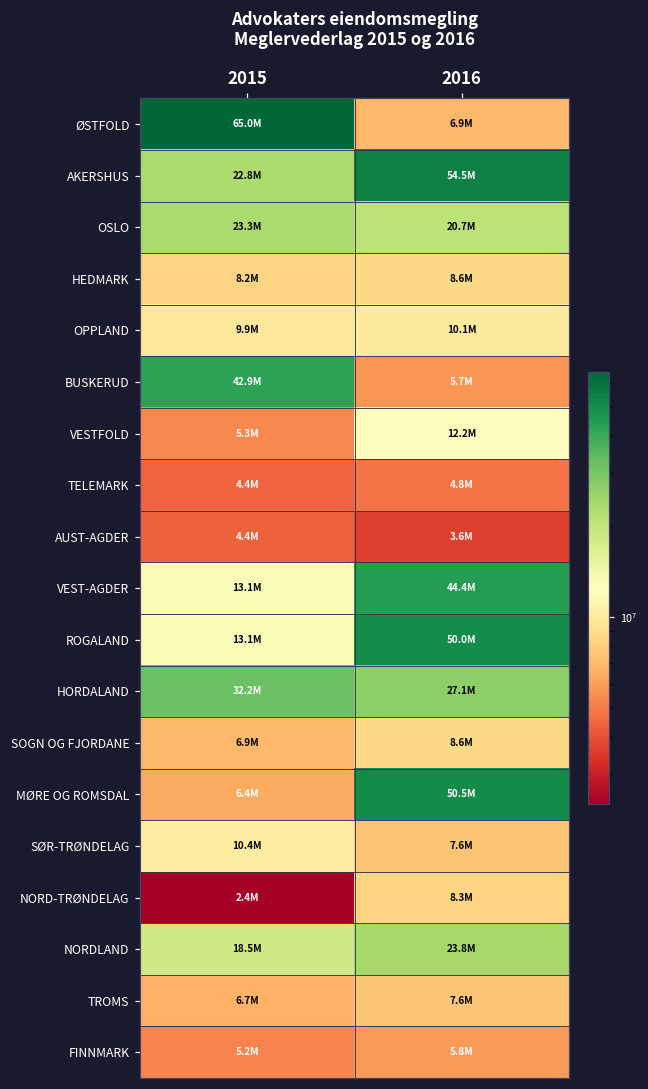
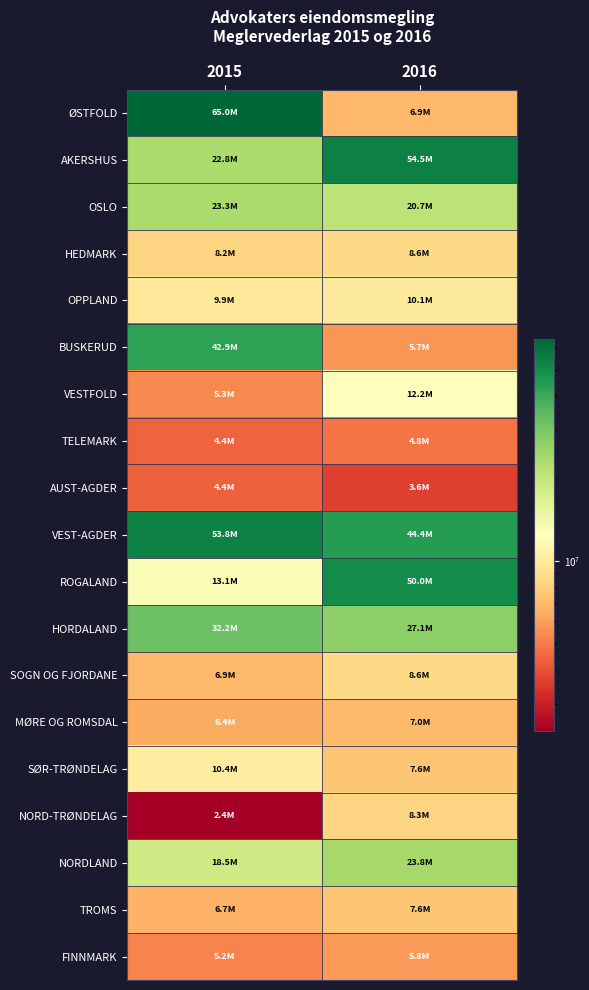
  {
    "ØSTFOLD": {
      "2015": "65.0M",
      "2016": "6.9M"
    },
    "AKERSHUS": {
      "2015": "22.8M",
      "2016": "54.5M"
    },
    "OSLO": {
      "2015": "23.3M",
      "2016": "20.7M"
    },
    "HEDMARK": {
      "2015": "8.2M",
      "2016": "8.6M"
    },
    "OPPLAND": {
      "2015": "9.9M",
      "2016": "10.1M"
    },
    "BUSKERUD": {
      "2015": "42.9M",
      "2016": "5.7M"
    },
    "VESTFOLD": {
      "2015": "5.3M",
      "2016": "12.2M"
    },
    "TELEMARK": {
      "2015": "4.4M",
      "2016": "4.8M"
    },
    "AUST-AGDER": {
      "2015": "4.4M",
      "2016": "3.6M"
    },
    "VEST-AGDER": {
-     "2015": "13.1M",
+     "2015": "53.8M",
      "2016": "44.4M"
    },
    "ROGALAND": {
      "2015": "13.1M",
      "2016": "50.0M"
    },
    "HORDALAND": {
      "2015": "32.2M",
      "2016": "27.1M"
    },
    "SOGN OG FJORDANE": {
      "2015": "6.9M",
      "2016": "8.6M"
    },
    "MØRE OG ROMSDAL": {
      "2015": "6.4M",
-     "2016": "50.5M"
+     "2016": "7.0M"
    },
    "SØR-TRØNDELAG": {
      "2015": "10.4M",
      "2016": "7.6M"
    },
    "NORD-TRØNDELAG": {
      "2015": "2.4M",
      "2016": "8.3M"
    },
    "NORDLAND": {
      "2015": "18.5M",
      "2016": "23.8M"
    },
    "TROMS": {
      "2015": "6.7M",
      "2016": "7.6M"
    },
    "FINNMARK": {
      "2015": "5.2M",
      "2016": "5.8M"
    }
  }
